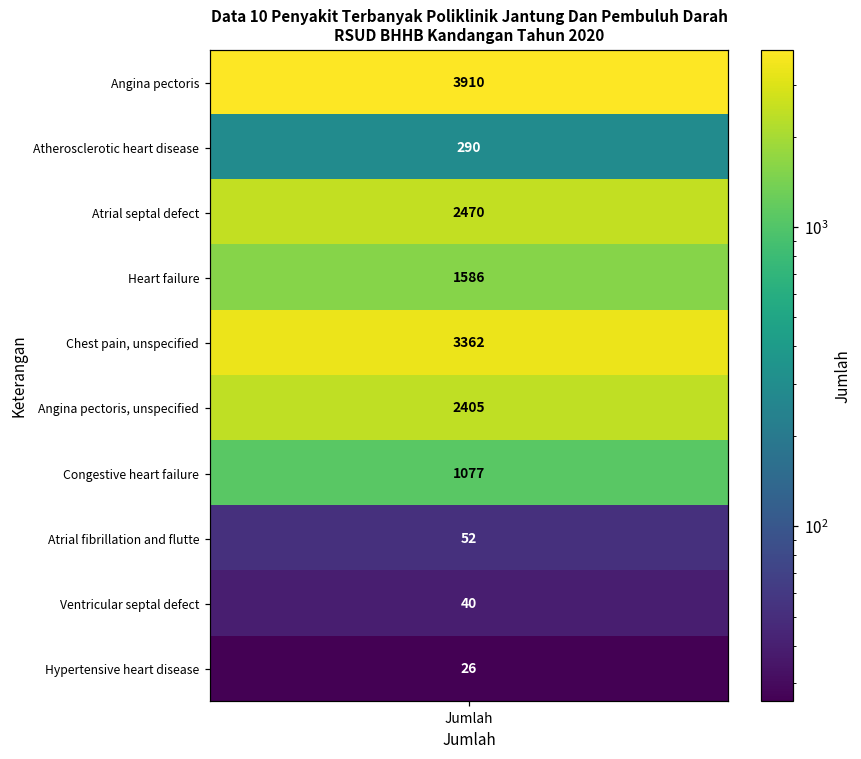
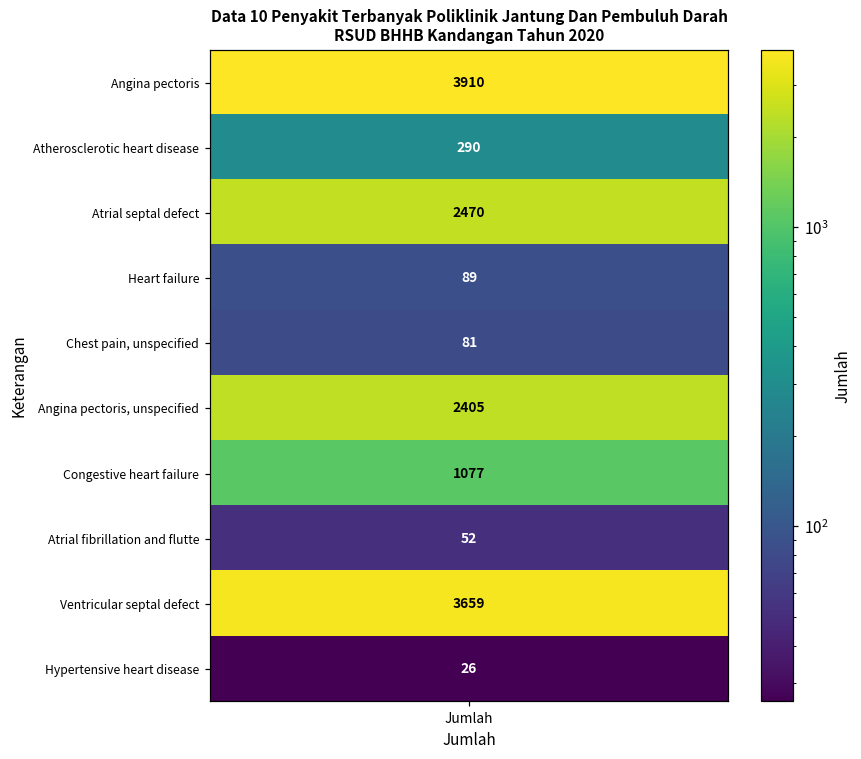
  {
    "Angina pectoris": {
      "Jumlah": 3910
    },
    "Atherosclerotic heart disease": {
      "Jumlah": 290
    },
    "Atrial septal defect": {
      "Jumlah": 2470
    },
    "Heart failure": {
-     "Jumlah": 1586
+     "Jumlah": 89
    },
    "Chest pain, unspecified": {
-     "Jumlah": 3362
+     "Jumlah": 81
    },
    "Angina pectoris, unspecified": {
      "Jumlah": 2405
    },
    "Congestive heart failure": {
      "Jumlah": 1077
    },
    "Atrial fibrillation and flutte": {
      "Jumlah": 52
    },
    "Ventricular septal defect": {
-     "Jumlah": 40
+     "Jumlah": 3659
    },
    "Hypertensive heart disease": {
      "Jumlah": 26
    }
  }
